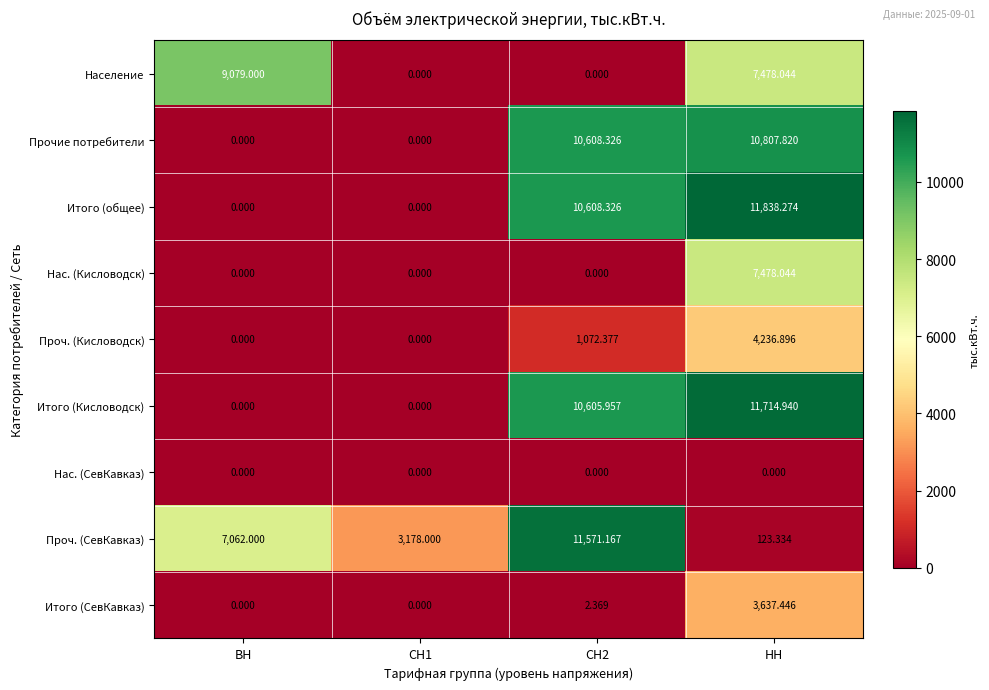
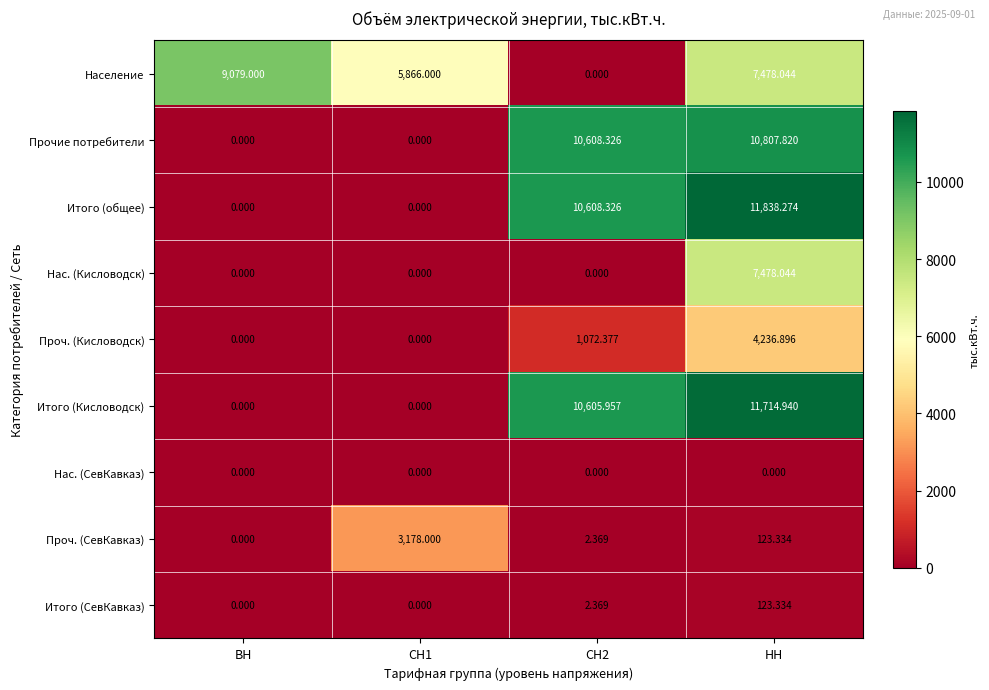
  {
    "Население": {
      "ВН": "9,079.000",
-     "СН1": "0.000",
+     "СН1": "5,866.000",
      "СН2": "0.000",
      "НН": "7,478.044"
    },
    "Прочие потребители": {
      "ВН": "0.000",
      "СН1": "0.000",
      "СН2": "10,608.326",
      "НН": "10,807.820"
    },
    "Итого (общее)": {
      "ВН": "0.000",
      "СН1": "0.000",
      "СН2": "10,608.326",
      "НН": "11,838.274"
    },
    "Нас. (Кисловодск)": {
      "ВН": "0.000",
      "СН1": "0.000",
      "СН2": "0.000",
      "НН": "7,478.044"
    },
    "Проч. (Кисловодск)": {
      "ВН": "0.000",
      "СН1": "0.000",
      "СН2": "1,072.377",
      "НН": "4,236.896"
    },
    "Итого (Кисловодск)": {
      "ВН": "0.000",
      "СН1": "0.000",
      "СН2": "10,605.957",
      "НН": "11,714.940"
    },
    "Нас. (СевКавказ)": {
      "ВН": "0.000",
      "СН1": "0.000",
      "СН2": "0.000",
      "НН": "0.000"
    },
    "Проч. (СевКавказ)": {
-     "ВН": "7,062.000",
+     "ВН": "0.000",
      "СН1": "3,178.000",
-     "СН2": "11,571.167",
+     "СН2": "2.369",
      "НН": "123.334"
    },
    "Итого (СевКавказ)": {
      "ВН": "0.000",
      "СН1": "0.000",
      "СН2": "2.369",
-     "НН": "3,637.446"
+     "НН": "123.334"
    }
  }
